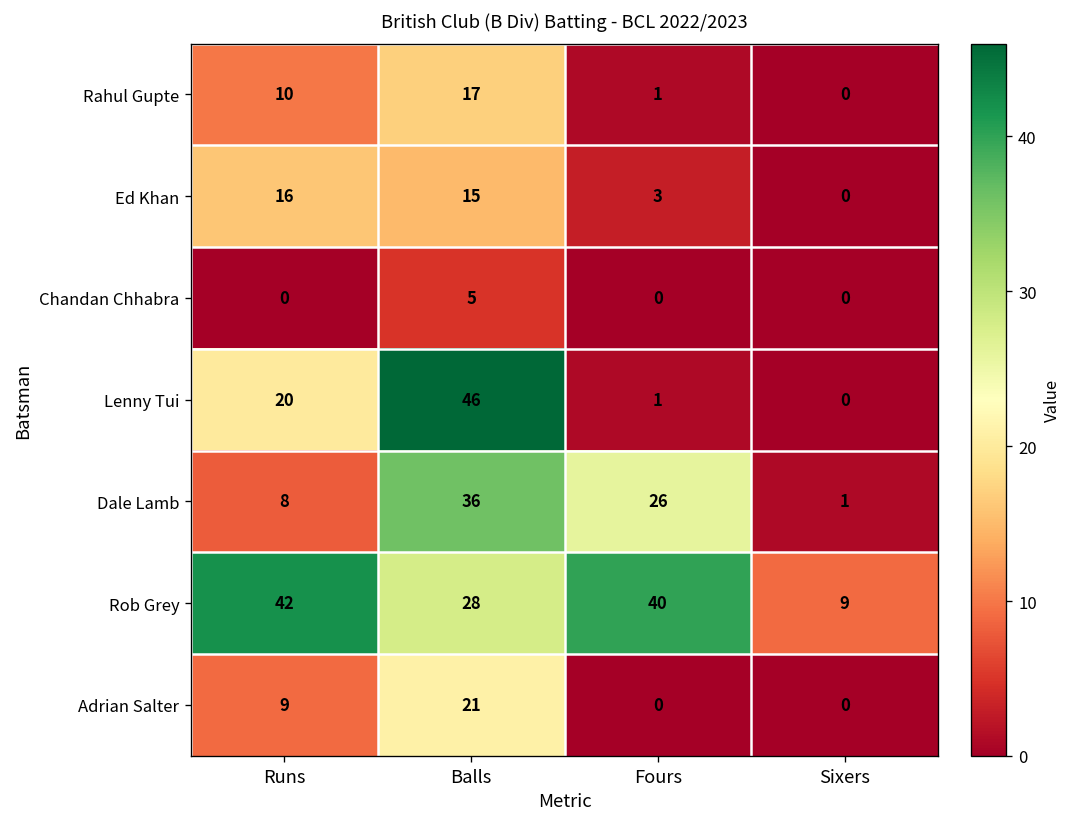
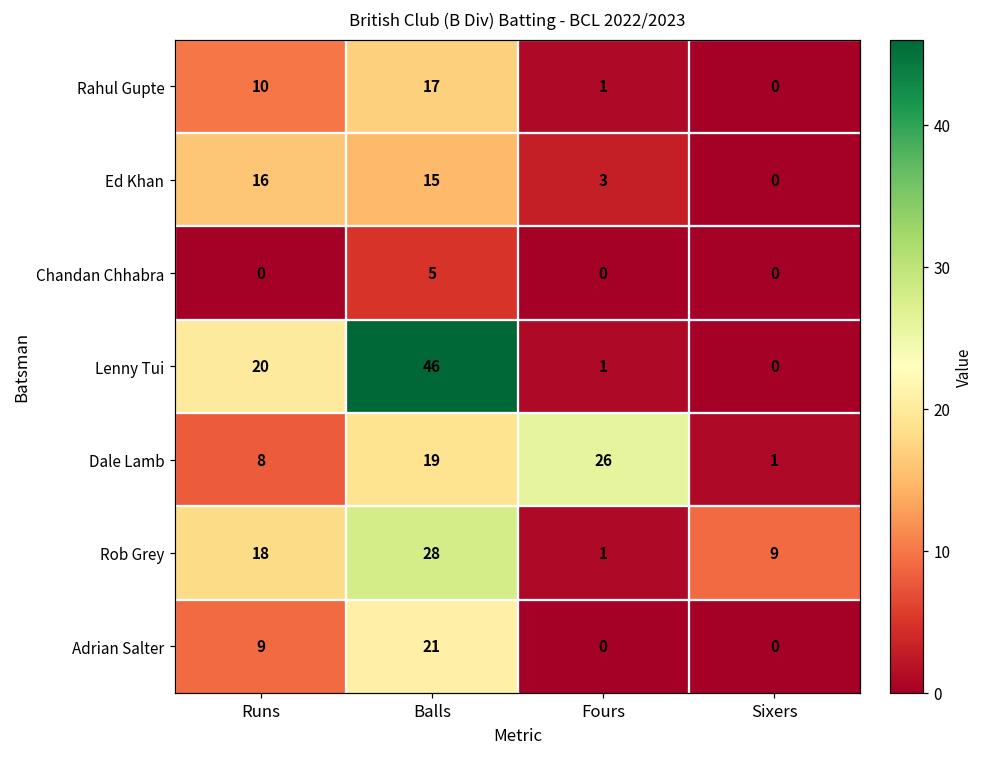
  {
    "Rahul Gupte": {
      "Runs": 10,
      "Balls": 17,
      "Fours": 1,
      "Sixers": 0
    },
    "Ed Khan": {
      "Runs": 16,
      "Balls": 15,
      "Fours": 3,
      "Sixers": 0
    },
    "Chandan Chhabra": {
      "Runs": 0,
      "Balls": 5,
      "Fours": 0,
      "Sixers": 0
    },
    "Lenny Tui": {
      "Runs": 20,
      "Balls": 46,
      "Fours": 1,
      "Sixers": 0
    },
    "Dale Lamb": {
      "Runs": 8,
-     "Balls": 36,
+     "Balls": 19,
      "Fours": 26,
      "Sixers": 1
    },
    "Rob Grey": {
-     "Runs": 42,
+     "Runs": 18,
      "Balls": 28,
-     "Fours": 40,
+     "Fours": 1,
      "Sixers": 9
    },
    "Adrian Salter": {
      "Runs": 9,
      "Balls": 21,
      "Fours": 0,
      "Sixers": 0
    }
  }
